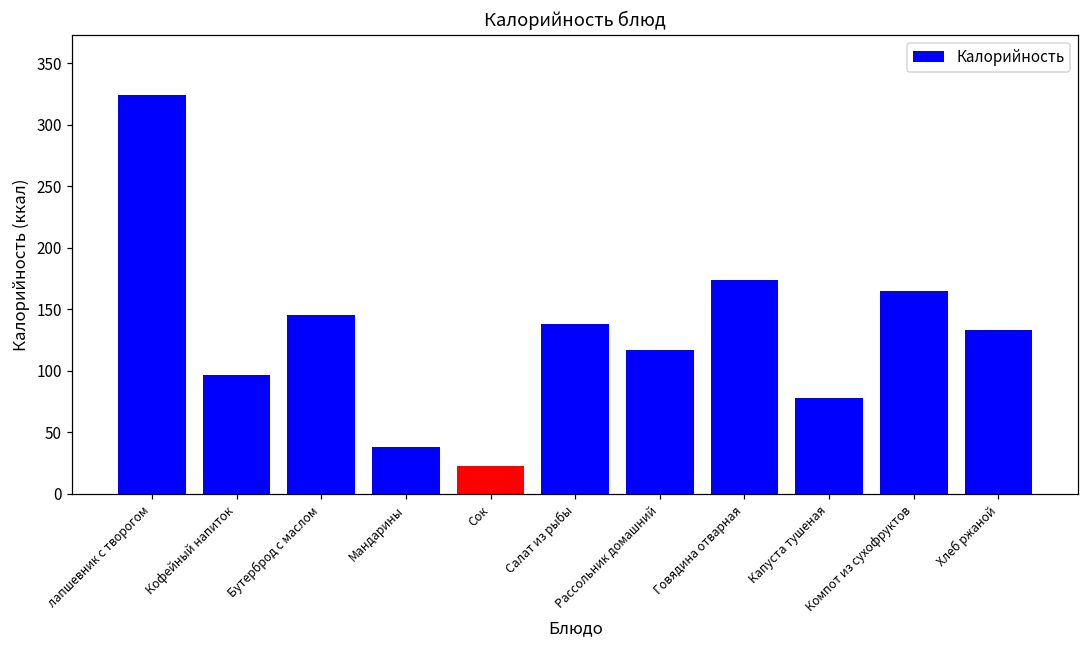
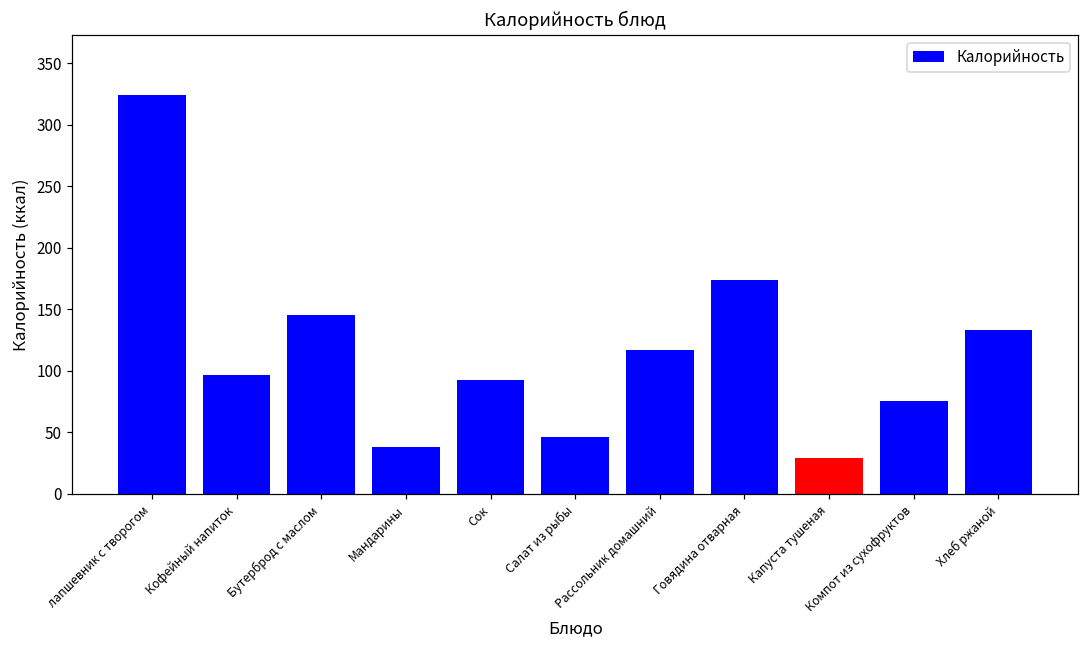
  {
    "лапшевник с творогом": 324,
    "Кофейный напиток": 96,
    "Бутерброд с маслом": 145,
    "Мандарины": 38,
-   "Сок": 22,
-   "Салат из рыбы": 138,
+   "Сок": 92,
+   "Салат из рыбы": 46,
    "Рассольник домашний": 117,
    "Говядина отварная": 174,
-   "Капуста тушеная": 78,
-   "Компот из сухофруктов": 165,
+   "Капуста тушеная": 29,
+   "Компот из сухофруктов": 75,
    "Хлеб ржаной": 133
  }
